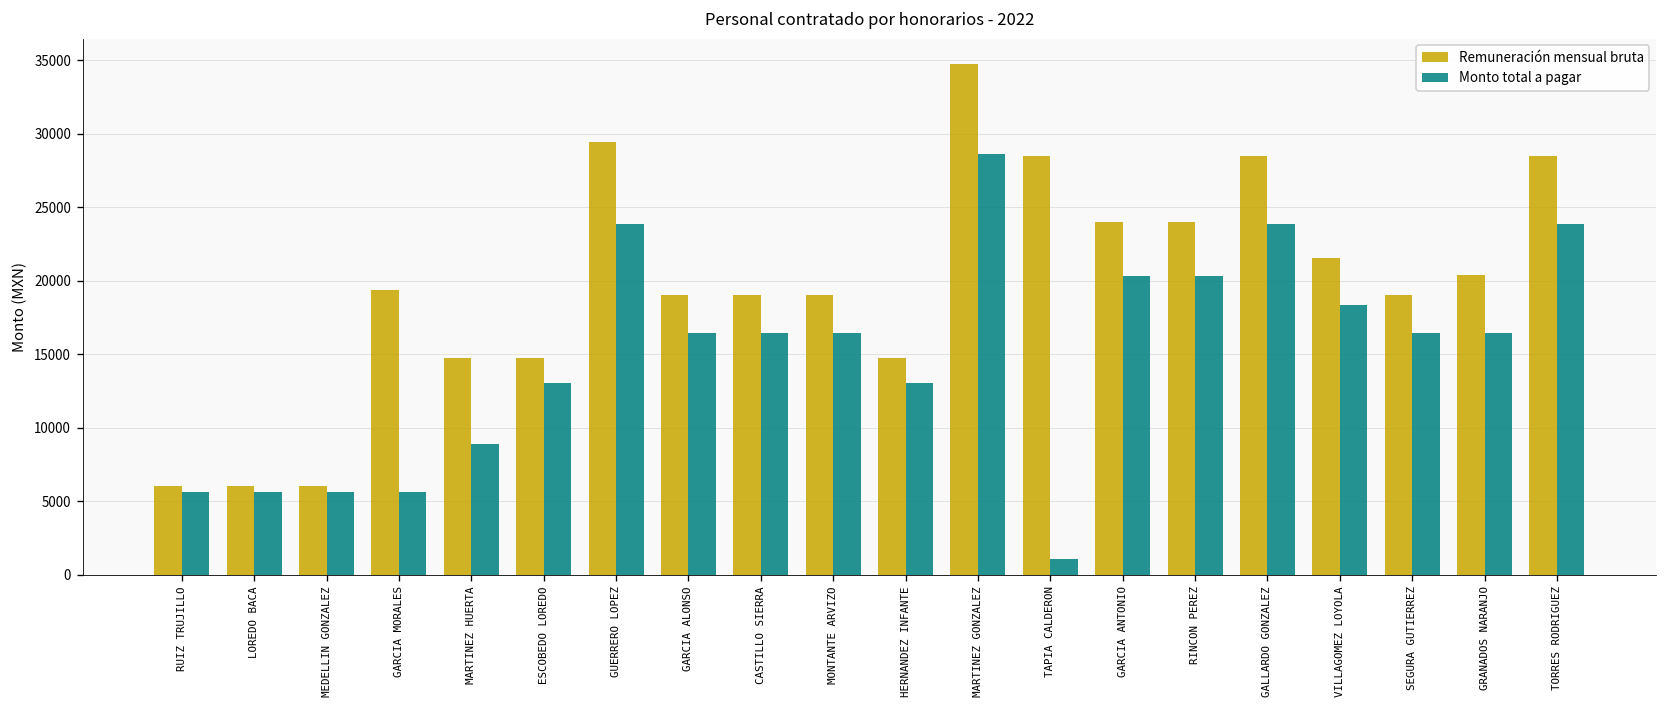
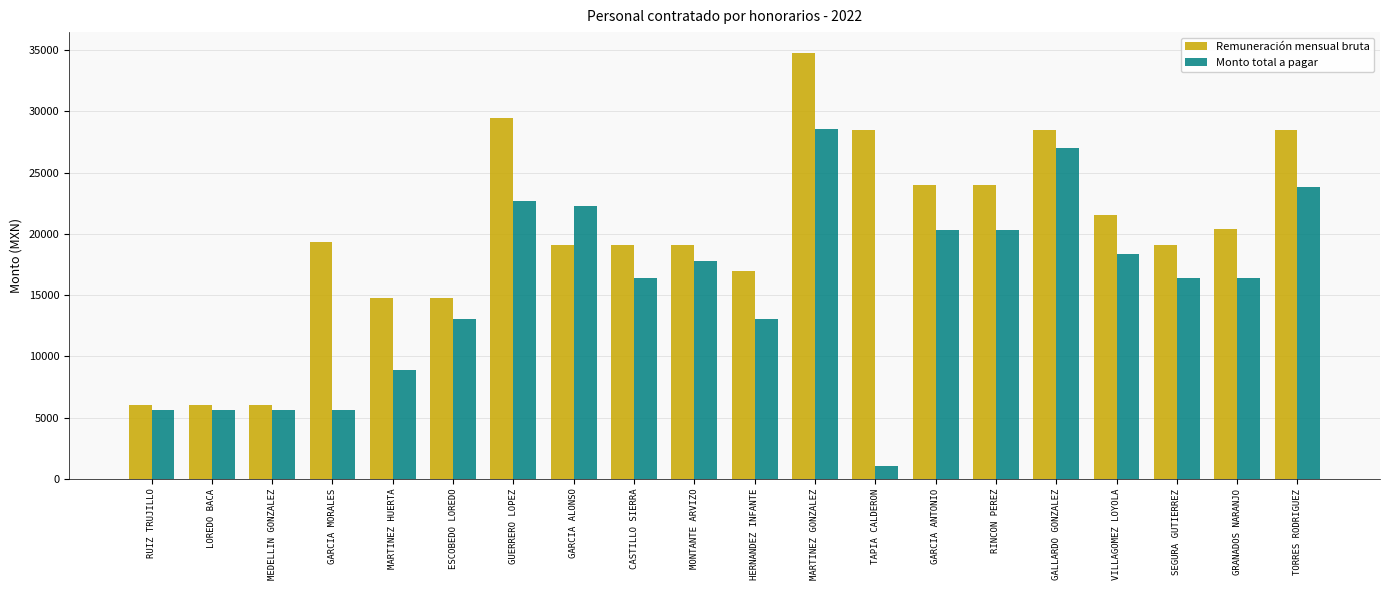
  {
    "Remuneración mensual bruta": {
      "RUIZ TRUJILLO": 6000,
      "LOREDO BACA": 6000,
      "MEDELLIN GONZALEZ": 6000,
      "GARCIA MORALES": 19300,
      "MARTINEZ HUERTA": 14700,
      "ESCOBEDO LOREDO": 14700,
      "GUERRERO LOPEZ": 29400,
      "GARCIA ALONSO": 19100,
      "CASTILLO SIERRA": 19100,
      "MONTANTE ARVIZO": 19100,
-     "HERNANDEZ INFANTE": 14700,
+     "HERNANDEZ INFANTE": 17000,
      "MARTINEZ GONZALEZ": 34700,
      "TAPIA CALDERON": 28500,
      "GARCIA ANTONIO": 24000,
      "RINCON PEREZ": 24000,
      "GALLARDO GONZALEZ": 28500,
      "VILLAGOMEZ LOYOLA": 21500,
      "SEGURA GUTIERREZ": 19100,
      "GRANADOS NARANJO": 20400,
      "TORRES RODRIGUEZ": 28500
    },
    "Monto total a pagar": {
      "RUIZ TRUJILLO": 5600,
      "LOREDO BACA": 5600,
      "MEDELLIN GONZALEZ": 5600,
      "GARCIA MORALES": 5600,
      "MARTINEZ HUERTA": 8900,
      "ESCOBEDO LOREDO": 13000,
-     "GUERRERO LOPEZ": 23800,
-     "GARCIA ALONSO": 16400,
+     "GUERRERO LOPEZ": 22700,
+     "GARCIA ALONSO": 22300,
      "CASTILLO SIERRA": 16400,
-     "MONTANTE ARVIZO": 16400,
+     "MONTANTE ARVIZO": 17800,
      "HERNANDEZ INFANTE": 13000,
      "MARTINEZ GONZALEZ": 28600,
      "TAPIA CALDERON": 1000,
      "GARCIA ANTONIO": 20300,
      "RINCON PEREZ": 20300,
-     "GALLARDO GONZALEZ": 23800,
+     "GALLARDO GONZALEZ": 27000,
      "VILLAGOMEZ LOYOLA": 18400,
      "SEGURA GUTIERREZ": 16400,
      "GRANADOS NARANJO": 16400,
      "TORRES RODRIGUEZ": 23800
    }
  }
